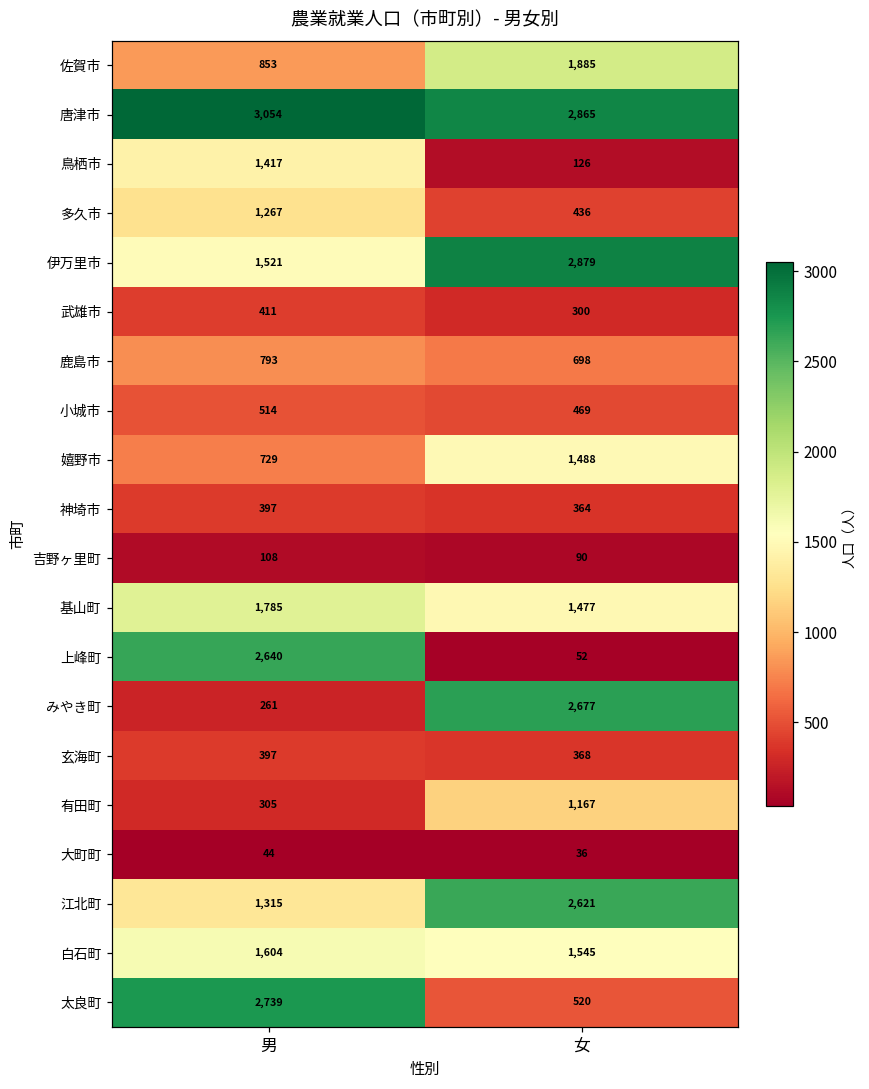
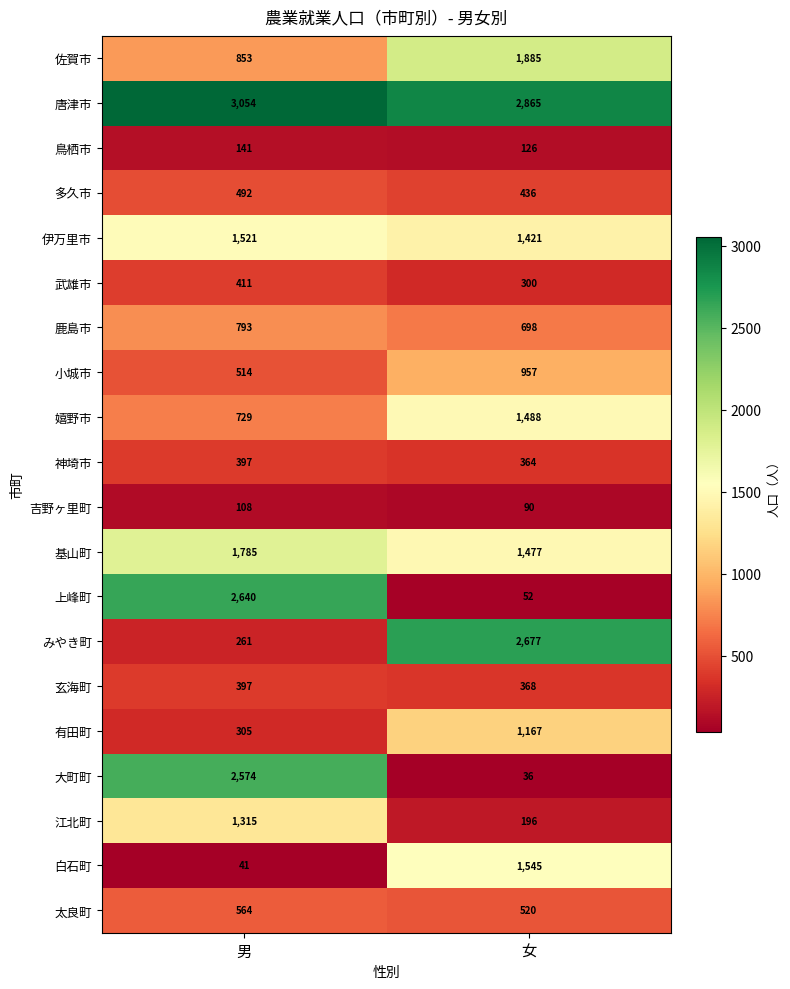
  {
    "佐賀市": {
      "男": "853",
      "女": "1,885"
    },
    "唐津市": {
      "男": "3,054",
      "女": "2,865"
    },
    "鳥栖市": {
-     "男": "1,417",
+     "男": "141",
      "女": "126"
    },
    "多久市": {
-     "男": "1,267",
+     "男": "492",
      "女": "436"
    },
    "伊万里市": {
      "男": "1,521",
-     "女": "2,879"
+     "女": "1,421"
    },
    "武雄市": {
      "男": "411",
      "女": "300"
    },
    "鹿島市": {
      "男": "793",
      "女": "698"
    },
    "小城市": {
      "男": "514",
-     "女": "469"
+     "女": "957"
    },
    "嬉野市": {
      "男": "729",
      "女": "1,488"
    },
    "神埼市": {
      "男": "397",
      "女": "364"
    },
    "吉野ヶ里町": {
      "男": "108",
      "女": "90"
    },
    "基山町": {
      "男": "1,785",
      "女": "1,477"
    },
    "上峰町": {
      "男": "2,640",
      "女": "52"
    },
    "みやき町": {
      "男": "261",
      "女": "2,677"
    },
    "玄海町": {
      "男": "397",
      "女": "368"
    },
    "有田町": {
      "男": "305",
      "女": "1,167"
    },
    "大町町": {
-     "男": "44",
+     "男": "2,574",
      "女": "36"
    },
    "江北町": {
      "男": "1,315",
-     "女": "2,621"
+     "女": "196"
    },
    "白石町": {
-     "男": "1,604",
+     "男": "41",
      "女": "1,545"
    },
    "太良町": {
-     "男": "2,739",
+     "男": "564",
      "女": "520"
    }
  }
